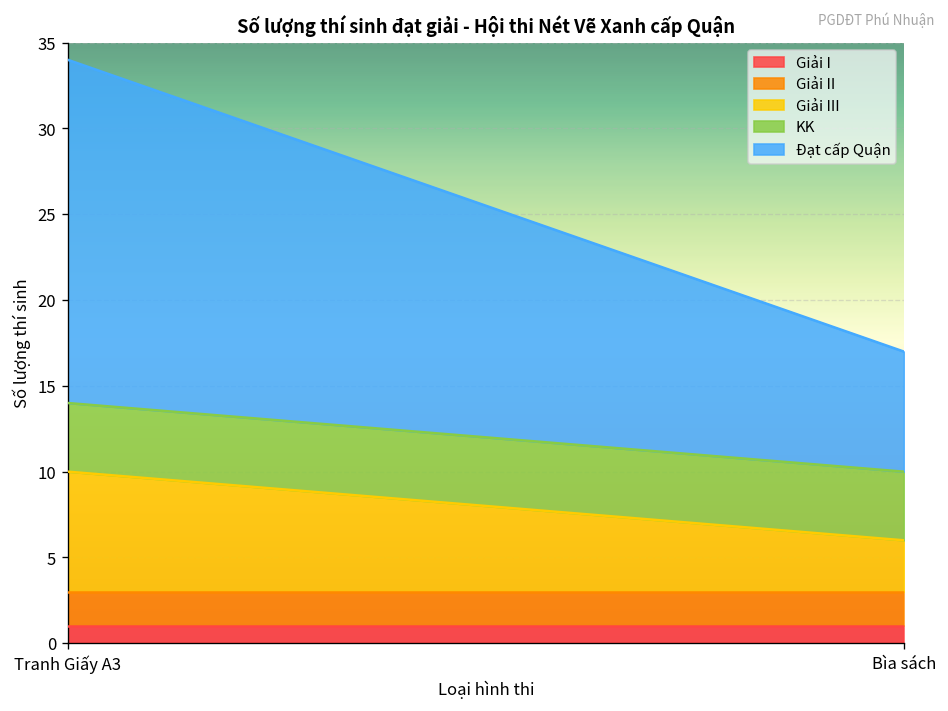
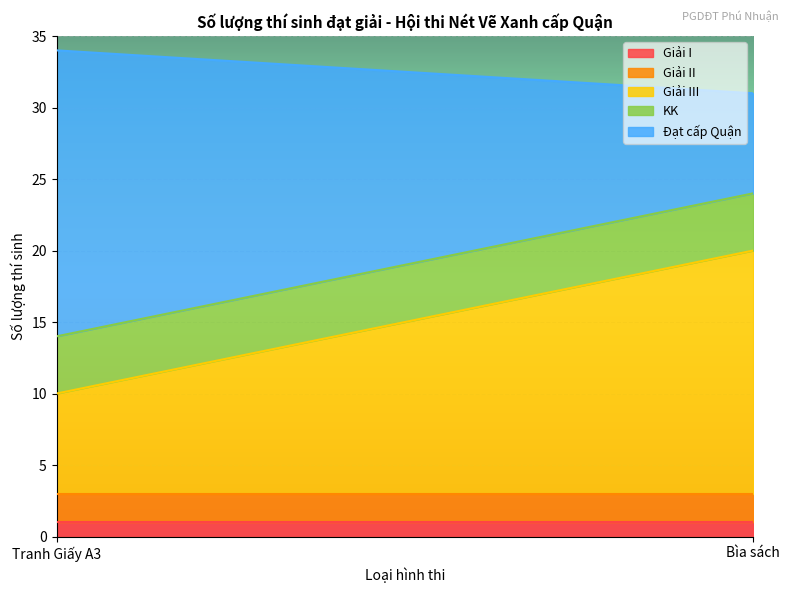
  {
    "Giải I": {
      "Tranh Giấy A3": 1,
      "Bìa sách": 1
    },
    "Giải II": {
      "Tranh Giấy A3": 2,
      "Bìa sách": 2
    },
    "Giải III": {
      "Tranh Giấy A3": 7,
-     "Bìa sách": 3
+     "Bìa sách": 17
    },
    "KK": {
      "Tranh Giấy A3": 4,
      "Bìa sách": 4
    },
    "Đạt cấp Quận": {
      "Tranh Giấy A3": 20,
      "Bìa sách": 7
    }
  }
